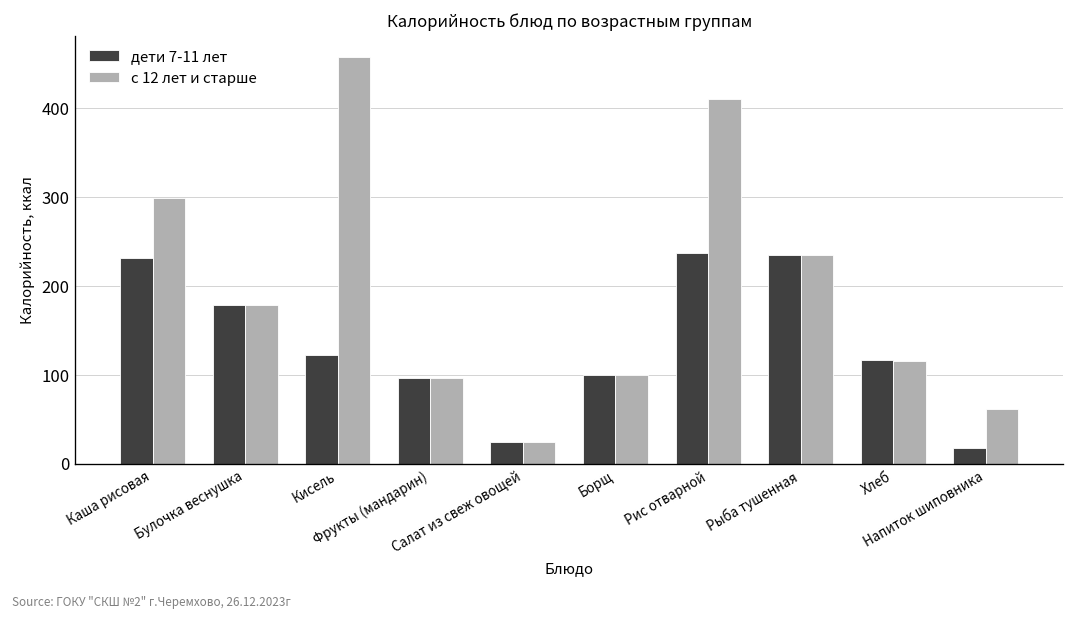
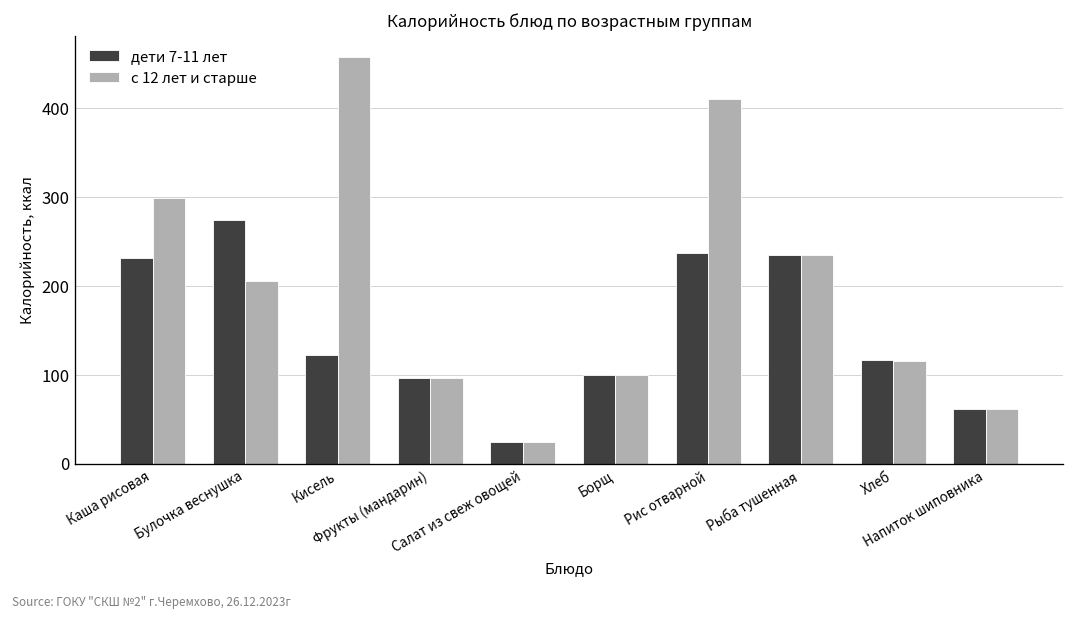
  {
    "дети 7-11 лет": {
      "Каша рисовая": 230,
-     "Булочка веснушка": 180,
+     "Булочка веснушка": 270,
      "Кисель": 120,
      "Фрукты (мандарин)": 100,
      "Салат из свеж овощей": 20,
      "Борщ": 100,
      "Рис отварной": 240,
      "Рыба тушенная": 240,
      "Хлеб": 120,
-     "Напиток шиповника": 20
+     "Напиток шиповника": 60
    },
    "с 12 лет и старше": {
      "Каша рисовая": 300,
-     "Булочка веснушка": 180,
+     "Булочка веснушка": 210,
      "Кисель": 460,
      "Фрукты (мандарин)": 100,
      "Салат из свеж овощей": 20,
      "Борщ": 100,
      "Рис отварной": 410,
      "Рыба тушенная": 240,
      "Хлеб": 120,
      "Напиток шиповника": 60
    }
  }
